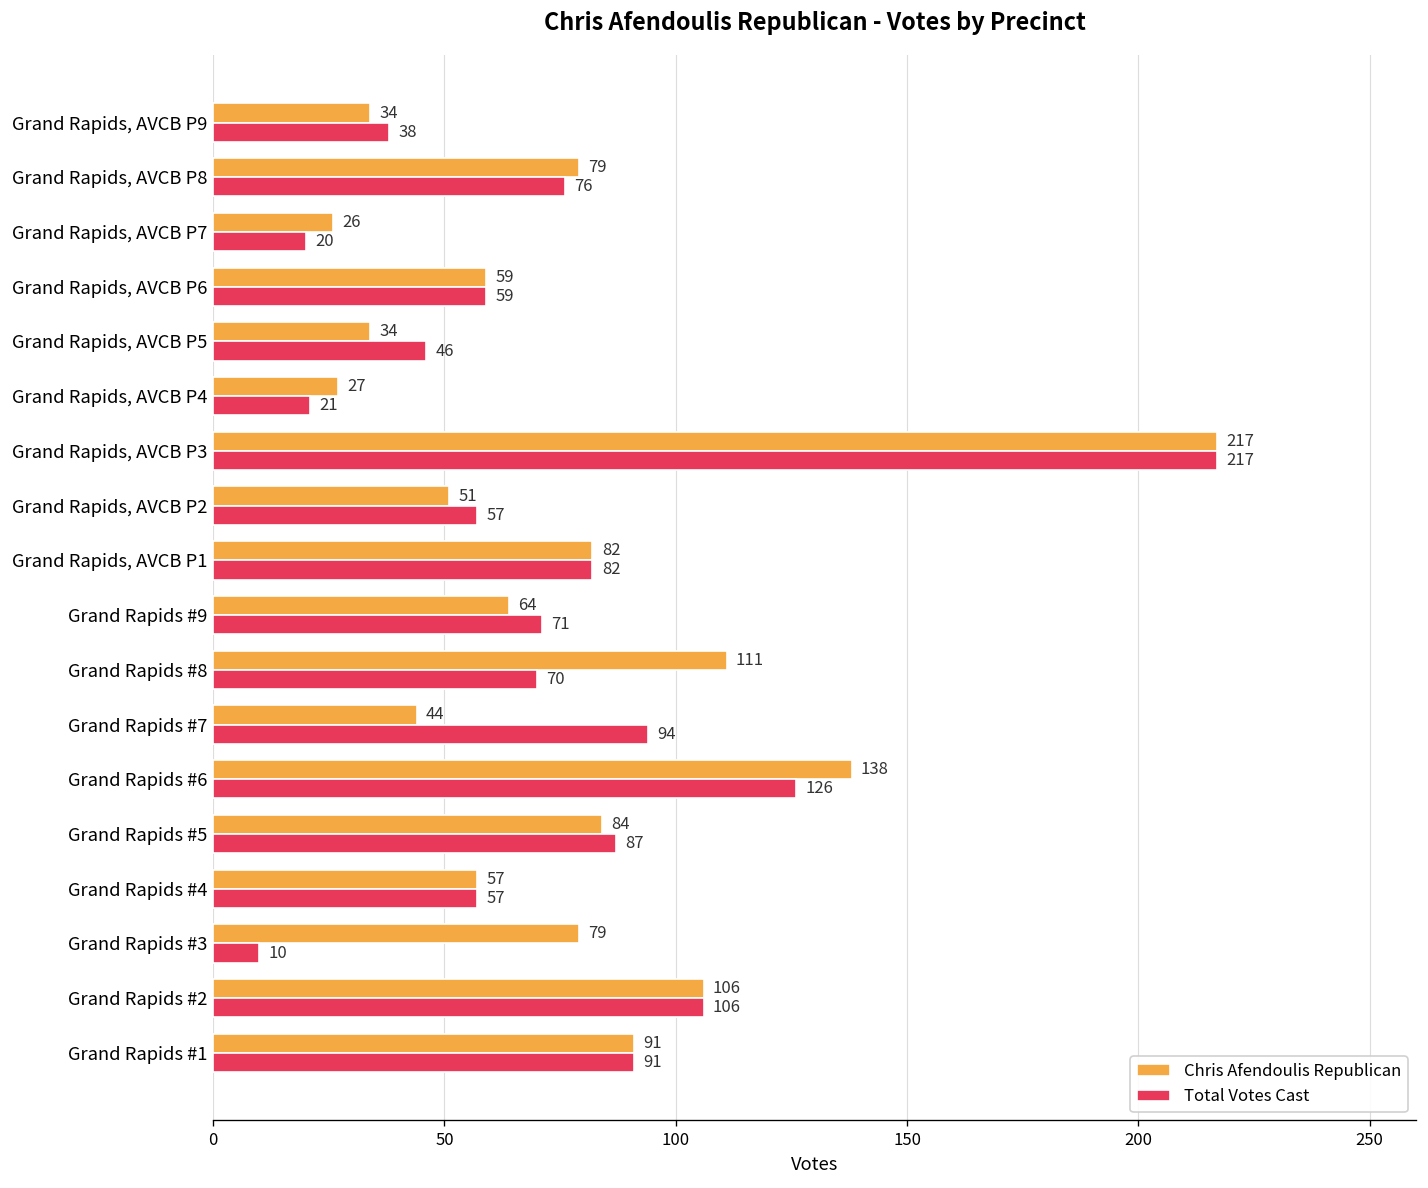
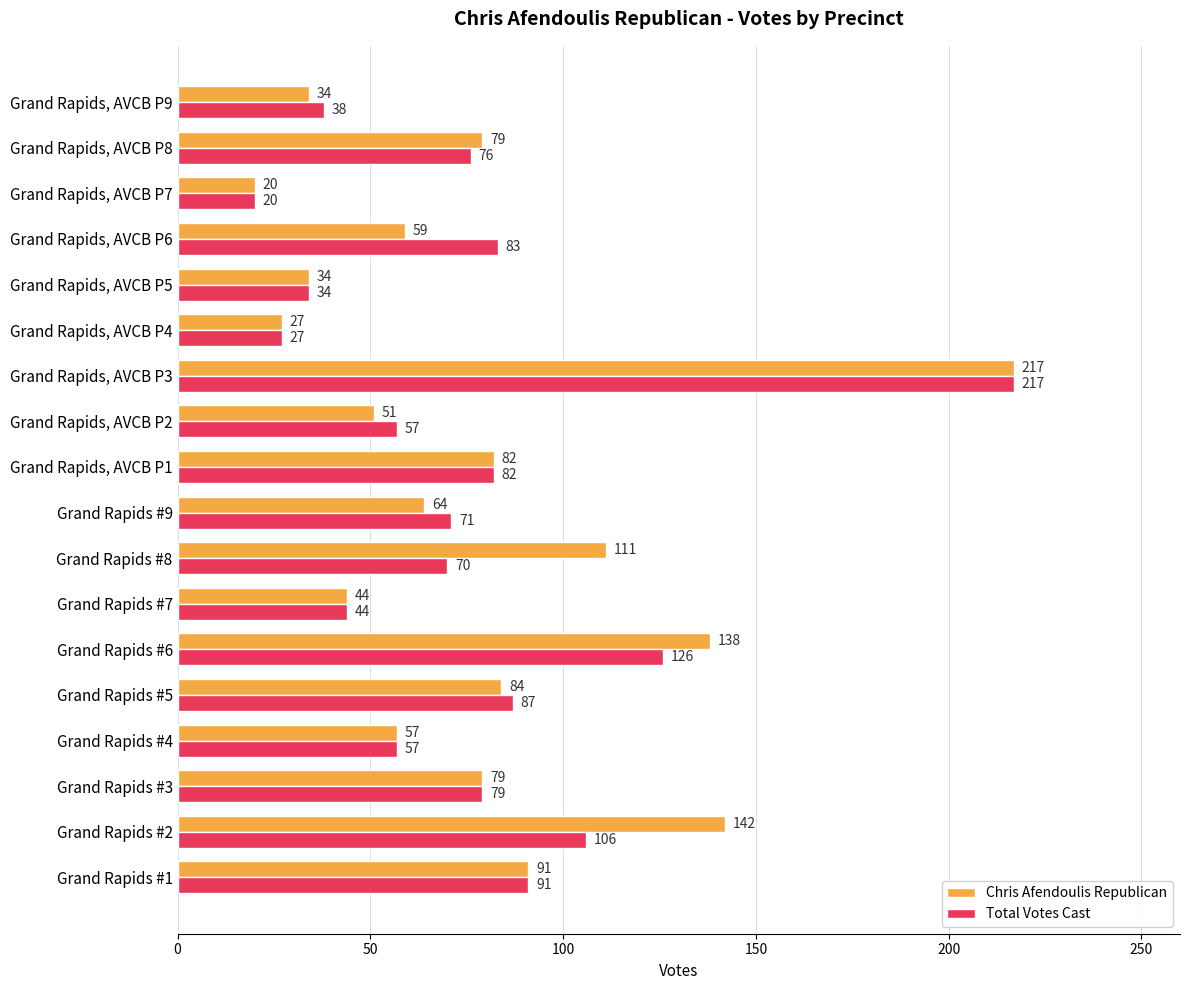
  {
    "Chris Afendoulis Republican": {
      "Grand Rapids, AVCB P9": 34,
      "Grand Rapids, AVCB P8": 79,
-     "Grand Rapids, AVCB P7": 26,
+     "Grand Rapids, AVCB P7": 20,
      "Grand Rapids, AVCB P6": 59,
      "Grand Rapids, AVCB P5": 34,
      "Grand Rapids, AVCB P4": 27,
      "Grand Rapids, AVCB P3": 217,
      "Grand Rapids, AVCB P2": 51,
      "Grand Rapids, AVCB P1": 82,
      "Grand Rapids #9": 64,
      "Grand Rapids #8": 111,
      "Grand Rapids #7": 44,
      "Grand Rapids #6": 138,
      "Grand Rapids #5": 84,
      "Grand Rapids #4": 57,
      "Grand Rapids #3": 79,
-     "Grand Rapids #2": 106,
+     "Grand Rapids #2": 142,
      "Grand Rapids #1": 91
    },
    "Total Votes Cast": {
      "Grand Rapids, AVCB P9": 38,
      "Grand Rapids, AVCB P8": 76,
      "Grand Rapids, AVCB P7": 20,
-     "Grand Rapids, AVCB P6": 59,
-     "Grand Rapids, AVCB P5": 46,
-     "Grand Rapids, AVCB P4": 21,
+     "Grand Rapids, AVCB P6": 83,
+     "Grand Rapids, AVCB P5": 34,
+     "Grand Rapids, AVCB P4": 27,
      "Grand Rapids, AVCB P3": 217,
      "Grand Rapids, AVCB P2": 57,
      "Grand Rapids, AVCB P1": 82,
      "Grand Rapids #9": 71,
      "Grand Rapids #8": 70,
-     "Grand Rapids #7": 94,
+     "Grand Rapids #7": 44,
      "Grand Rapids #6": 126,
      "Grand Rapids #5": 87,
      "Grand Rapids #4": 57,
-     "Grand Rapids #3": 10,
+     "Grand Rapids #3": 79,
      "Grand Rapids #2": 106,
      "Grand Rapids #1": 91
    }
  }
